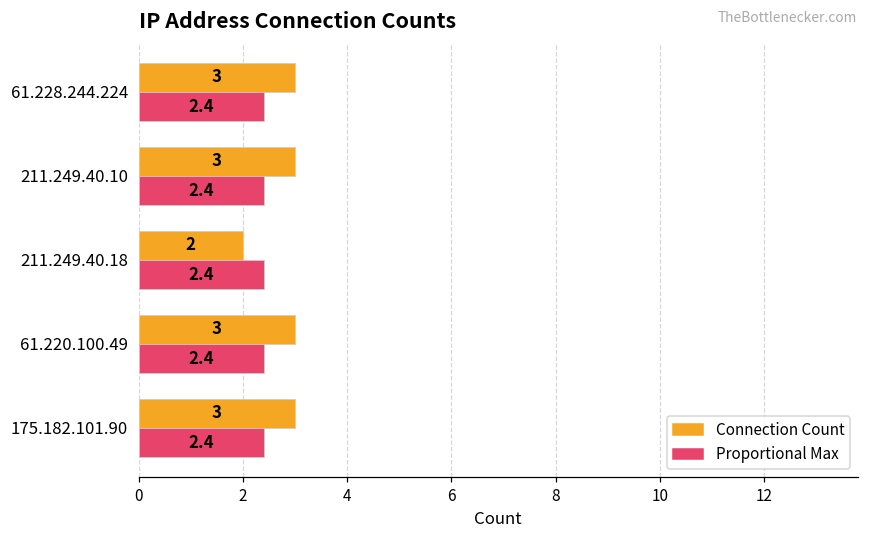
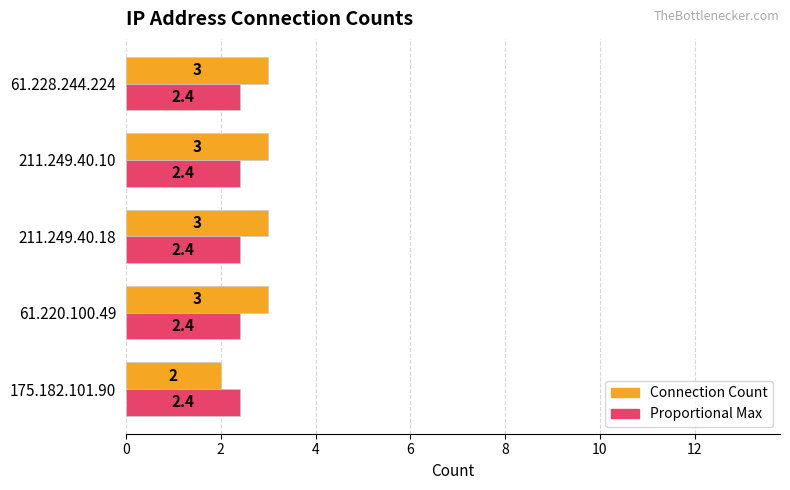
  {
    "Connection Count": {
      "61.228.244.224": 3,
      "211.249.40.10": 3,
-     "211.249.40.18": 2,
+     "211.249.40.18": 3,
      "61.220.100.49": 3,
-     "175.182.101.90": 3
+     "175.182.101.90": 2
    },
    "Proportional Max": {
      "61.228.244.224": 2.4,
      "211.249.40.10": 2.4,
      "211.249.40.18": 2.4,
      "61.220.100.49": 2.4,
      "175.182.101.90": 2.4
    }
  }
